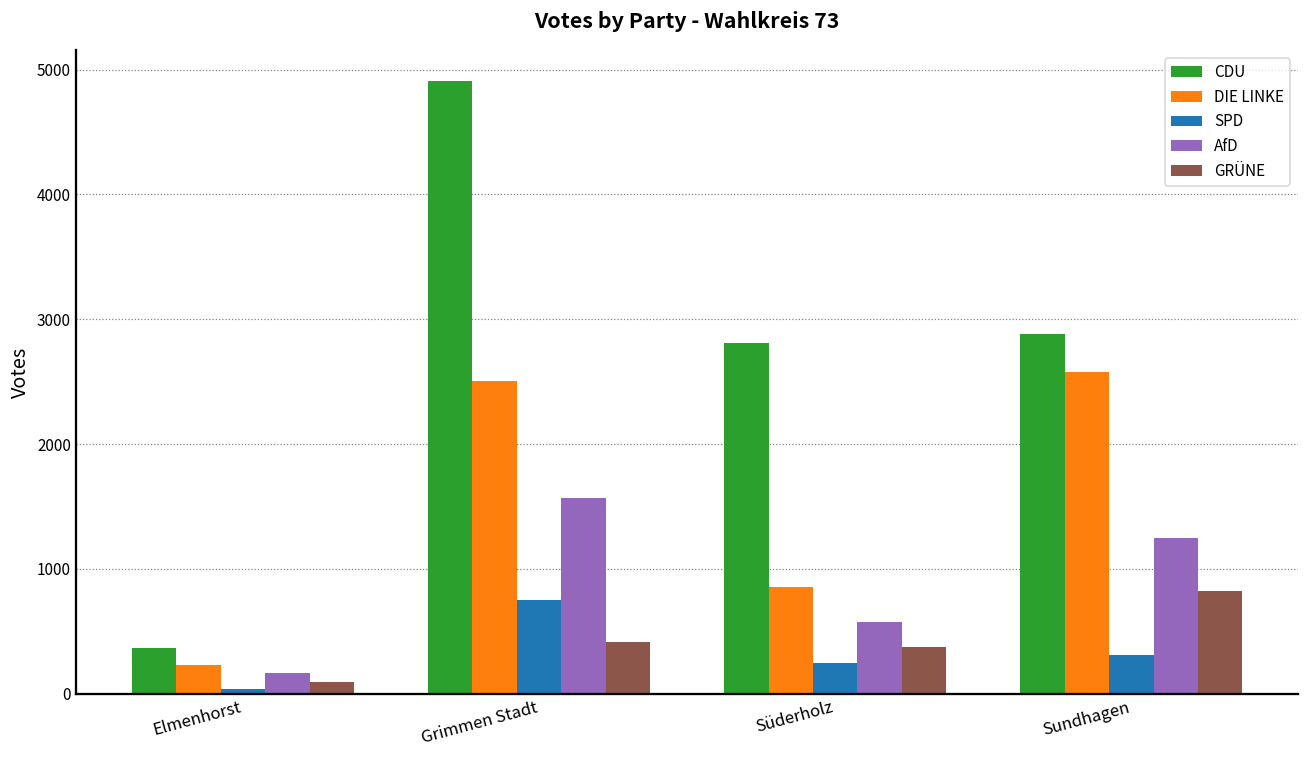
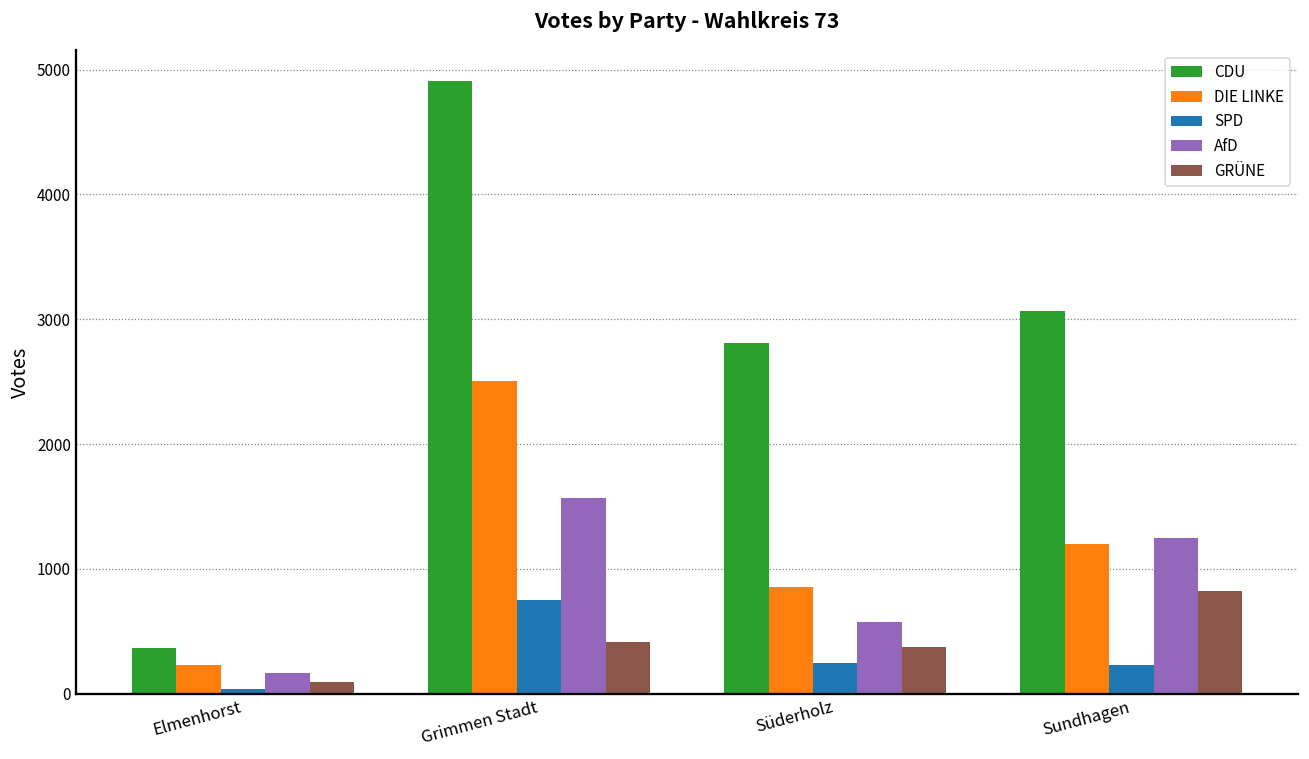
  {
    "CDU": {
      "Elmenhorst": 360,
      "Grimmen Stadt": 4910,
      "Süderholz": 2810,
-     "Sundhagen": 2880
+     "Sundhagen": 3070
    },
    "DIE LINKE": {
      "Elmenhorst": 230,
      "Grimmen Stadt": 2500,
      "Süderholz": 860,
-     "Sundhagen": 2580
+     "Sundhagen": 1200
    },
    "SPD": {
      "Elmenhorst": 40,
      "Grimmen Stadt": 750,
      "Süderholz": 240,
-     "Sundhagen": 310
+     "Sundhagen": 230
    },
    "AfD": {
      "Elmenhorst": 170,
      "Grimmen Stadt": 1570,
      "Süderholz": 580,
      "Sundhagen": 1250
    },
    "GRÜNE": {
      "Elmenhorst": 90,
      "Grimmen Stadt": 420,
      "Süderholz": 370,
      "Sundhagen": 820
    }
  }
